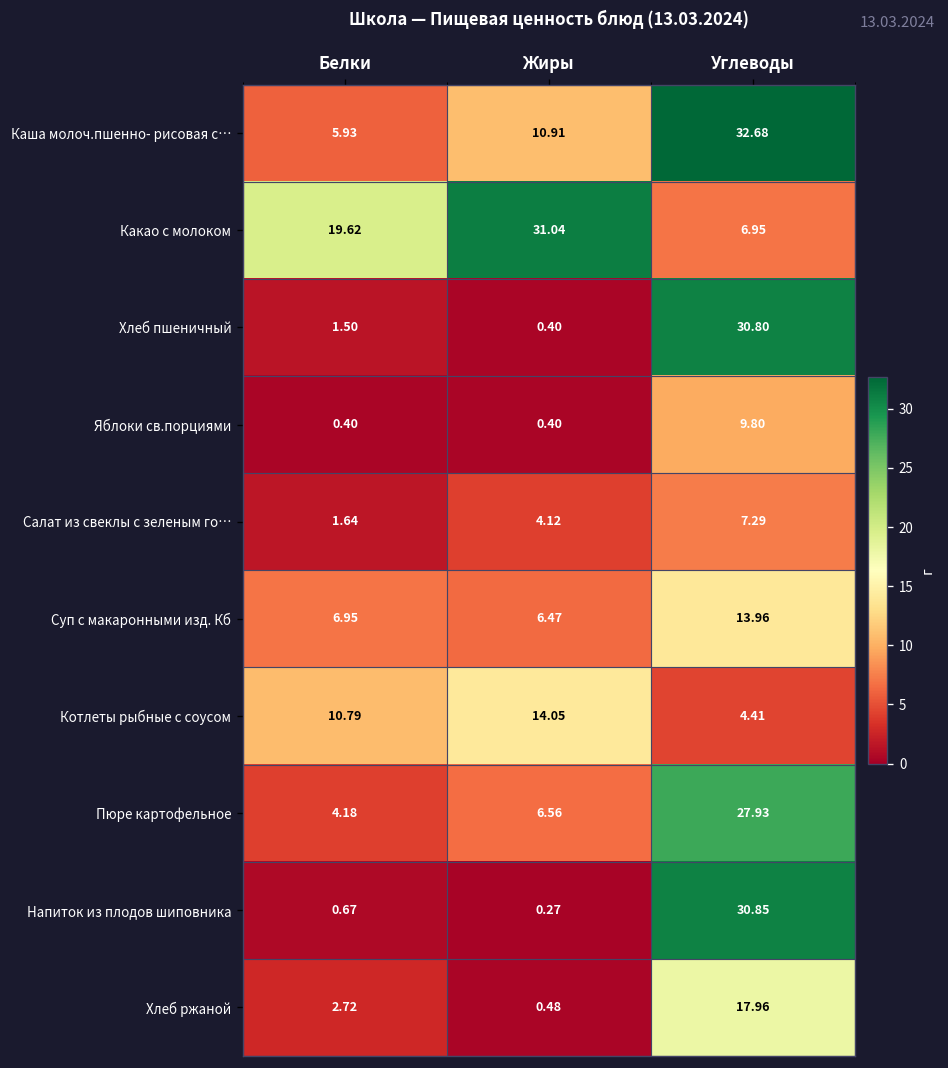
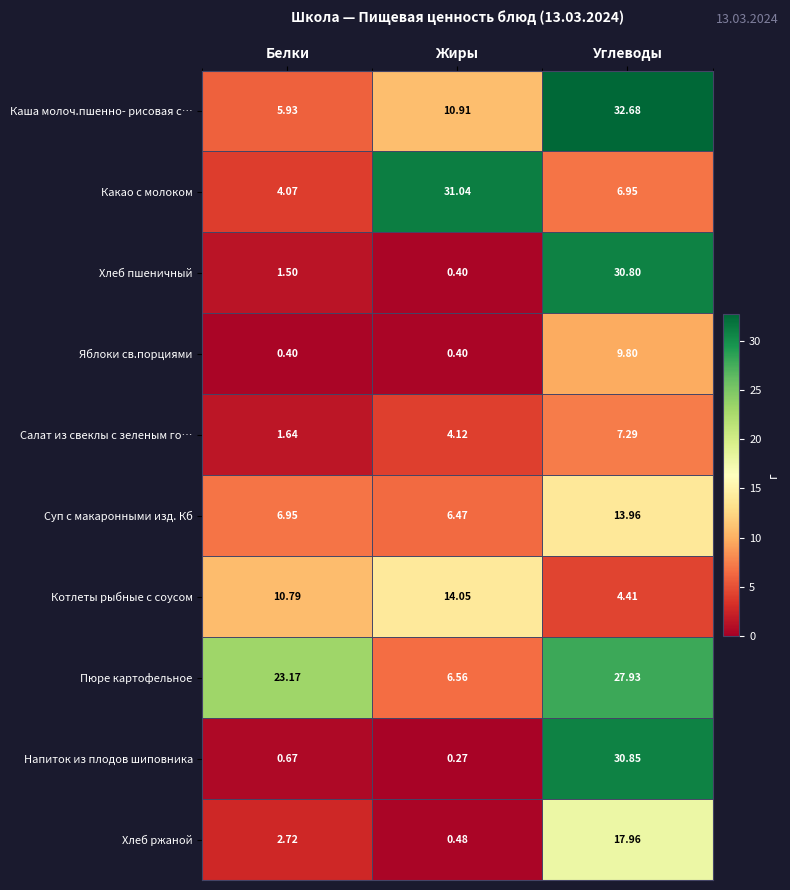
  {
    "Каша молоч.пшенно- рисовая с…": {
      "Белки": 5.93,
      "Жиры": 10.91,
      "Углеводы": 32.68
    },
    "Какао с молоком": {
-     "Белки": 19.62,
+     "Белки": 4.07,
      "Жиры": 31.04,
      "Углеводы": 6.95
    },
    "Хлеб пшеничный": {
      "Белки": 1.50,
      "Жиры": 0.40,
      "Углеводы": 30.80
    },
    "Яблоки св.порциями": {
      "Белки": 0.40,
      "Жиры": 0.40,
      "Углеводы": 9.80
    },
    "Салат из свеклы с зеленым го…": {
      "Белки": 1.64,
      "Жиры": 4.12,
      "Углеводы": 7.29
    },
    "Суп с макаронными изд. Кб": {
      "Белки": 6.95,
      "Жиры": 6.47,
      "Углеводы": 13.96
    },
    "Котлеты рыбные с соусом": {
      "Белки": 10.79,
      "Жиры": 14.05,
      "Углеводы": 4.41
    },
    "Пюре картофельное": {
-     "Белки": 4.18,
+     "Белки": 23.17,
      "Жиры": 6.56,
      "Углеводы": 27.93
    },
    "Напиток из плодов шиповника": {
      "Белки": 0.67,
      "Жиры": 0.27,
      "Углеводы": 30.85
    },
    "Хлеб ржаной": {
      "Белки": 2.72,
      "Жиры": 0.48,
      "Углеводы": 17.96
    }
  }
